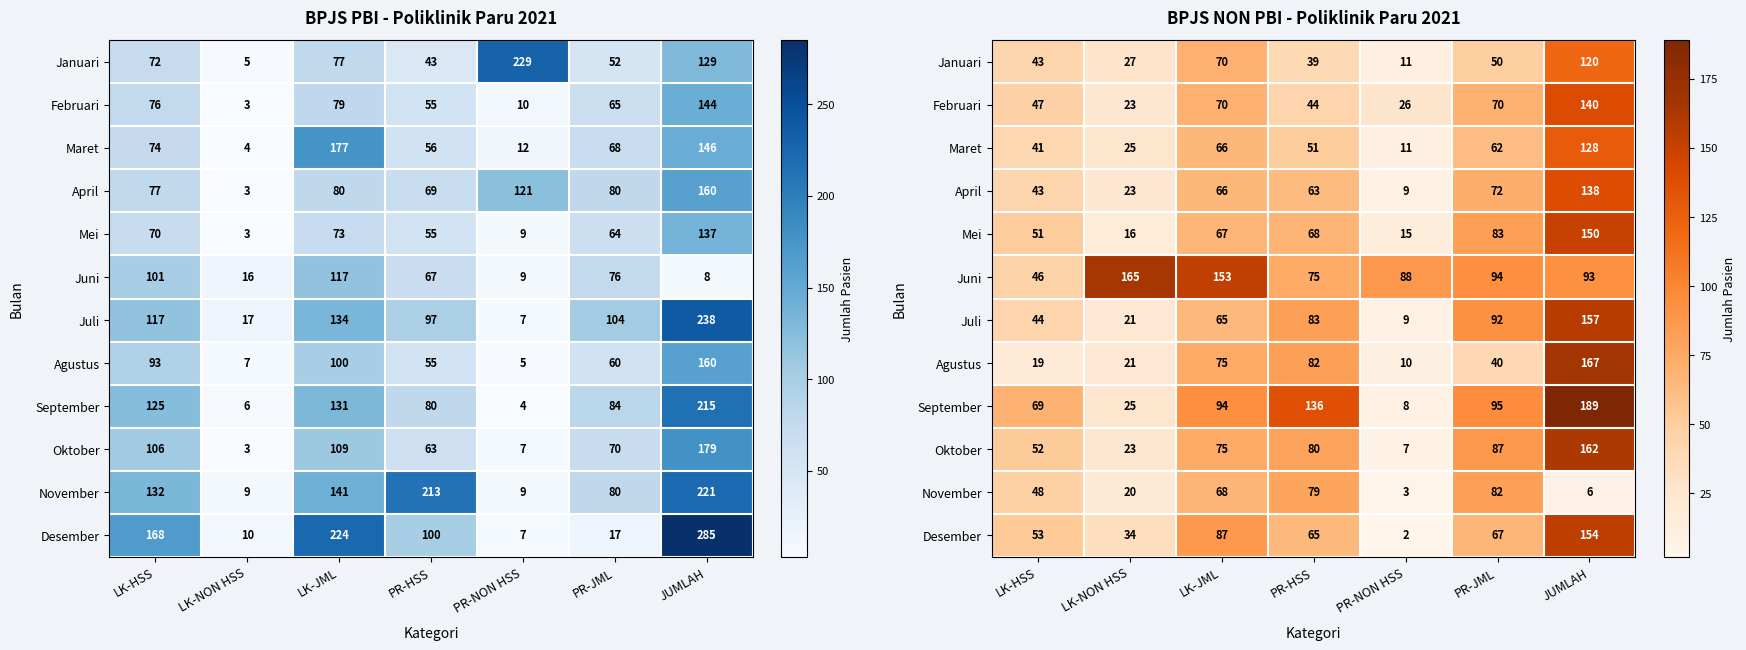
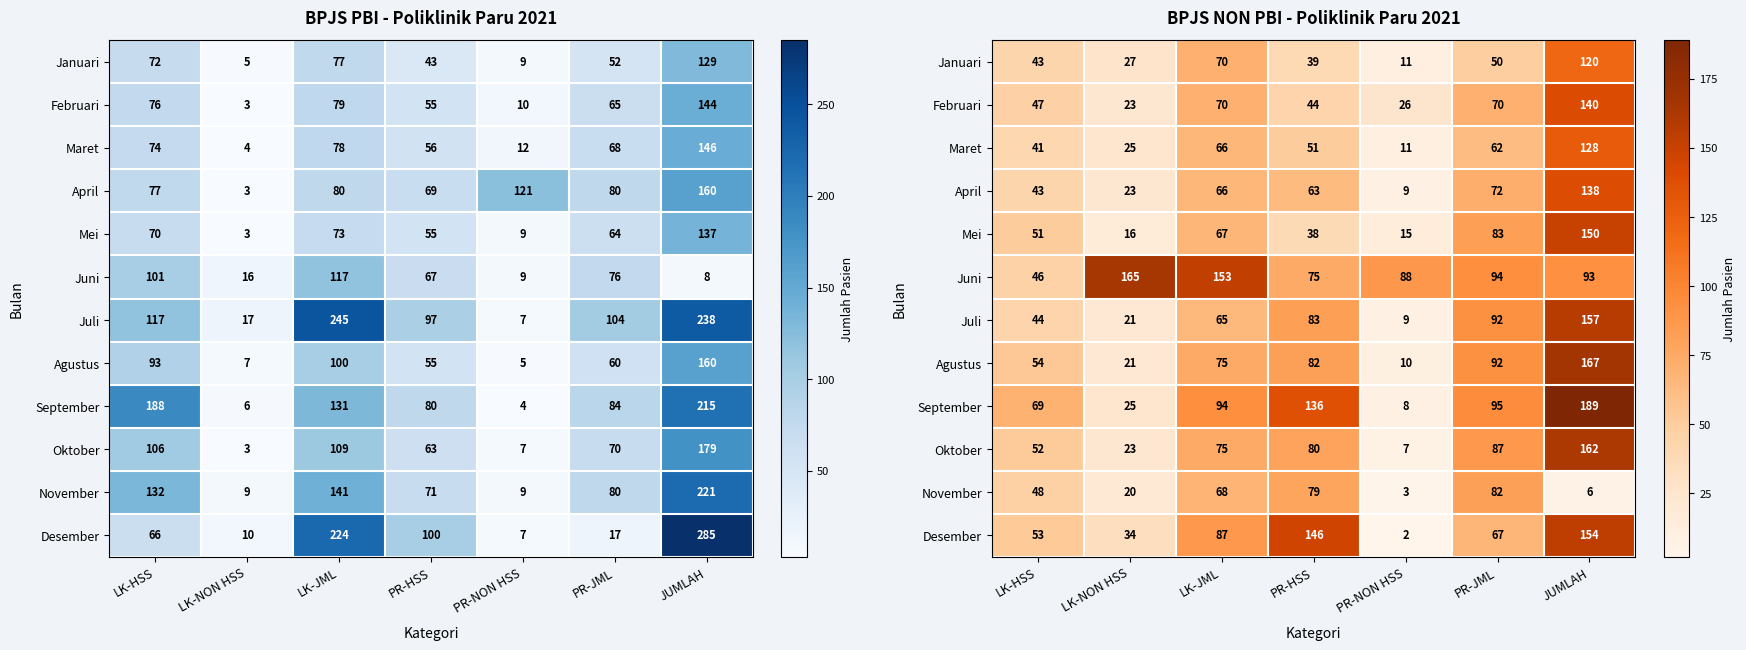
  {
    "BPJS PBI - Poliklinik Paru 2021": {
      "Januari": {
        "LK-HSS": 72,
        "LK-NON HSS": 5,
        "LK-JML": 77,
        "PR-HSS": 43,
-       "PR-NON HSS": 229,
+       "PR-NON HSS": 9,
        "PR-JML": 52,
        "JUMLAH": 129
      },
      "Februari": {
        "LK-HSS": 76,
        "LK-NON HSS": 3,
        "LK-JML": 79,
        "PR-HSS": 55,
        "PR-NON HSS": 10,
        "PR-JML": 65,
        "JUMLAH": 144
      },
      "Maret": {
        "LK-HSS": 74,
        "LK-NON HSS": 4,
-       "LK-JML": 177,
+       "LK-JML": 78,
        "PR-HSS": 56,
        "PR-NON HSS": 12,
        "PR-JML": 68,
        "JUMLAH": 146
      },
      "April": {
        "LK-HSS": 77,
        "LK-NON HSS": 3,
        "LK-JML": 80,
        "PR-HSS": 69,
        "PR-NON HSS": 121,
        "PR-JML": 80,
        "JUMLAH": 160
      },
      "Mei": {
        "LK-HSS": 70,
        "LK-NON HSS": 3,
        "LK-JML": 73,
        "PR-HSS": 55,
        "PR-NON HSS": 9,
        "PR-JML": 64,
        "JUMLAH": 137
      },
      "Juni": {
        "LK-HSS": 101,
        "LK-NON HSS": 16,
        "LK-JML": 117,
        "PR-HSS": 67,
        "PR-NON HSS": 9,
        "PR-JML": 76,
        "JUMLAH": 8
      },
      "Juli": {
        "LK-HSS": 117,
        "LK-NON HSS": 17,
-       "LK-JML": 134,
+       "LK-JML": 245,
        "PR-HSS": 97,
        "PR-NON HSS": 7,
        "PR-JML": 104,
        "JUMLAH": 238
      },
      "Agustus": {
        "LK-HSS": 93,
        "LK-NON HSS": 7,
        "LK-JML": 100,
        "PR-HSS": 55,
        "PR-NON HSS": 5,
        "PR-JML": 60,
        "JUMLAH": 160
      },
      "September": {
-       "LK-HSS": 125,
+       "LK-HSS": 188,
        "LK-NON HSS": 6,
        "LK-JML": 131,
        "PR-HSS": 80,
        "PR-NON HSS": 4,
        "PR-JML": 84,
        "JUMLAH": 215
      },
      "Oktober": {
        "LK-HSS": 106,
        "LK-NON HSS": 3,
        "LK-JML": 109,
        "PR-HSS": 63,
        "PR-NON HSS": 7,
        "PR-JML": 70,
        "JUMLAH": 179
      },
      "November": {
        "LK-HSS": 132,
        "LK-NON HSS": 9,
        "LK-JML": 141,
-       "PR-HSS": 213,
+       "PR-HSS": 71,
        "PR-NON HSS": 9,
        "PR-JML": 80,
        "JUMLAH": 221
      },
      "Desember": {
-       "LK-HSS": 168,
+       "LK-HSS": 66,
        "LK-NON HSS": 10,
        "LK-JML": 224,
        "PR-HSS": 100,
        "PR-NON HSS": 7,
        "PR-JML": 17,
        "JUMLAH": 285
      }
    },
    "BPJS NON PBI - Poliklinik Paru 2021": {
      "Januari": {
        "LK-HSS": 43,
        "LK-NON HSS": 27,
        "LK-JML": 70,
        "PR-HSS": 39,
        "PR-NON HSS": 11,
        "PR-JML": 50,
        "JUMLAH": 120
      },
      "Februari": {
        "LK-HSS": 47,
        "LK-NON HSS": 23,
        "LK-JML": 70,
        "PR-HSS": 44,
        "PR-NON HSS": 26,
        "PR-JML": 70,
        "JUMLAH": 140
      },
      "Maret": {
        "LK-HSS": 41,
        "LK-NON HSS": 25,
        "LK-JML": 66,
        "PR-HSS": 51,
        "PR-NON HSS": 11,
        "PR-JML": 62,
        "JUMLAH": 128
      },
      "April": {
        "LK-HSS": 43,
        "LK-NON HSS": 23,
        "LK-JML": 66,
        "PR-HSS": 63,
        "PR-NON HSS": 9,
        "PR-JML": 72,
        "JUMLAH": 138
      },
      "Mei": {
        "LK-HSS": 51,
        "LK-NON HSS": 16,
        "LK-JML": 67,
-       "PR-HSS": 68,
+       "PR-HSS": 38,
        "PR-NON HSS": 15,
        "PR-JML": 83,
        "JUMLAH": 150
      },
      "Juni": {
        "LK-HSS": 46,
        "LK-NON HSS": 165,
        "LK-JML": 153,
        "PR-HSS": 75,
        "PR-NON HSS": 88,
        "PR-JML": 94,
        "JUMLAH": 93
      },
      "Juli": {
        "LK-HSS": 44,
        "LK-NON HSS": 21,
        "LK-JML": 65,
        "PR-HSS": 83,
        "PR-NON HSS": 9,
        "PR-JML": 92,
        "JUMLAH": 157
      },
      "Agustus": {
-       "LK-HSS": 19,
+       "LK-HSS": 54,
        "LK-NON HSS": 21,
        "LK-JML": 75,
        "PR-HSS": 82,
        "PR-NON HSS": 10,
-       "PR-JML": 40,
+       "PR-JML": 92,
        "JUMLAH": 167
      },
      "September": {
        "LK-HSS": 69,
        "LK-NON HSS": 25,
        "LK-JML": 94,
        "PR-HSS": 136,
        "PR-NON HSS": 8,
        "PR-JML": 95,
        "JUMLAH": 189
      },
      "Oktober": {
        "LK-HSS": 52,
        "LK-NON HSS": 23,
        "LK-JML": 75,
        "PR-HSS": 80,
        "PR-NON HSS": 7,
        "PR-JML": 87,
        "JUMLAH": 162
      },
      "November": {
        "LK-HSS": 48,
        "LK-NON HSS": 20,
        "LK-JML": 68,
        "PR-HSS": 79,
        "PR-NON HSS": 3,
        "PR-JML": 82,
        "JUMLAH": 6
      },
      "Desember": {
        "LK-HSS": 53,
        "LK-NON HSS": 34,
        "LK-JML": 87,
-       "PR-HSS": 65,
+       "PR-HSS": 146,
        "PR-NON HSS": 2,
        "PR-JML": 67,
        "JUMLAH": 154
      }
    }
  }
